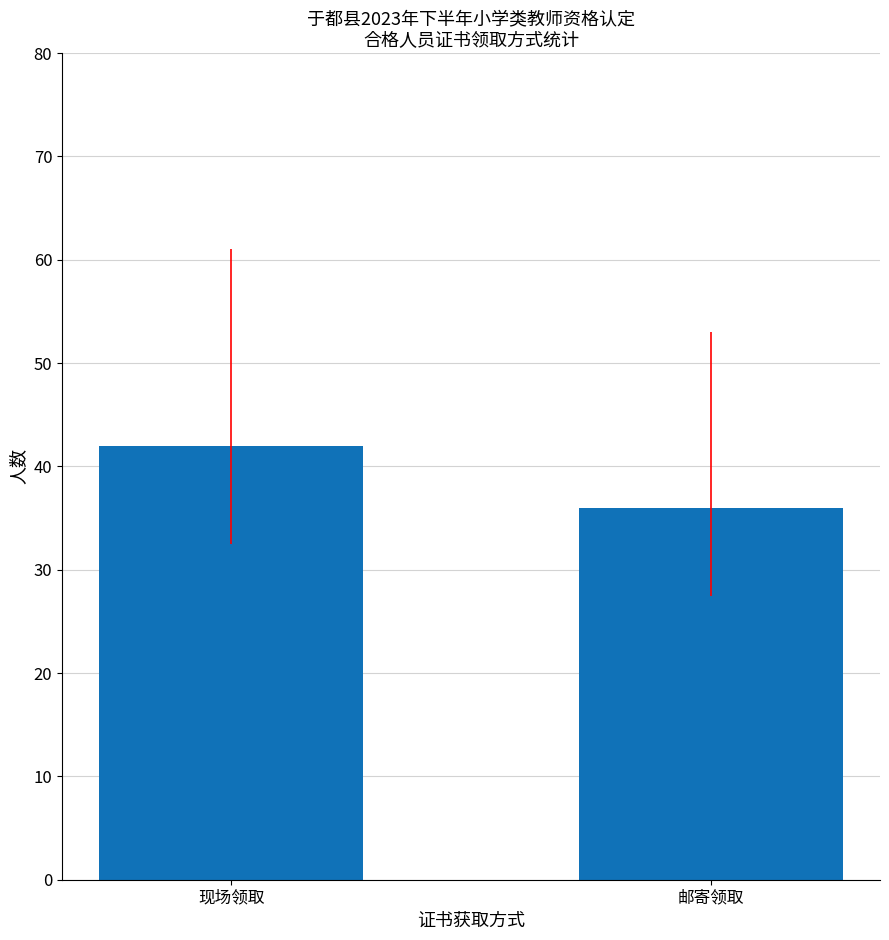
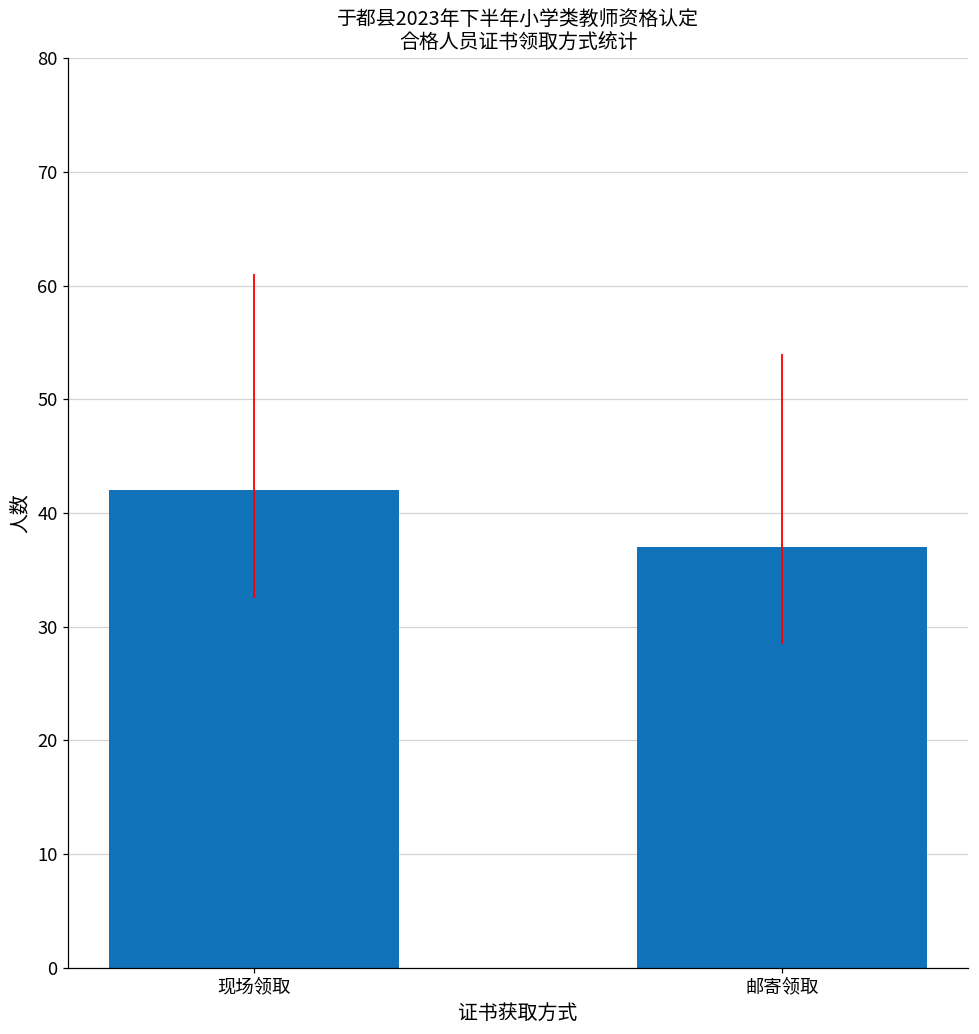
  {
    "现场领取": 42,
-   "邮寄领取": 36
+   "邮寄领取": 37
  }
